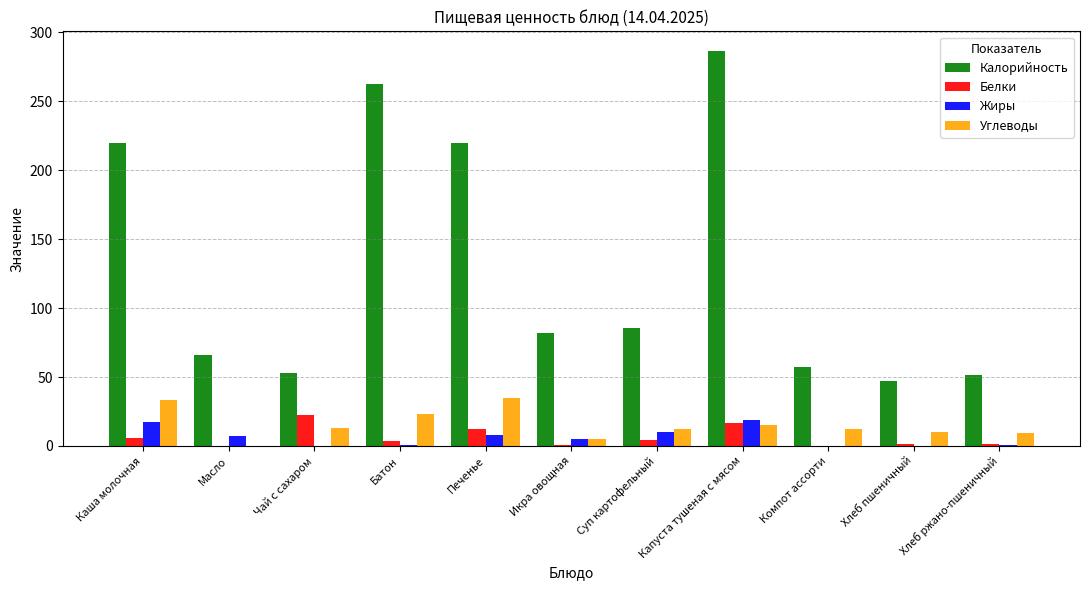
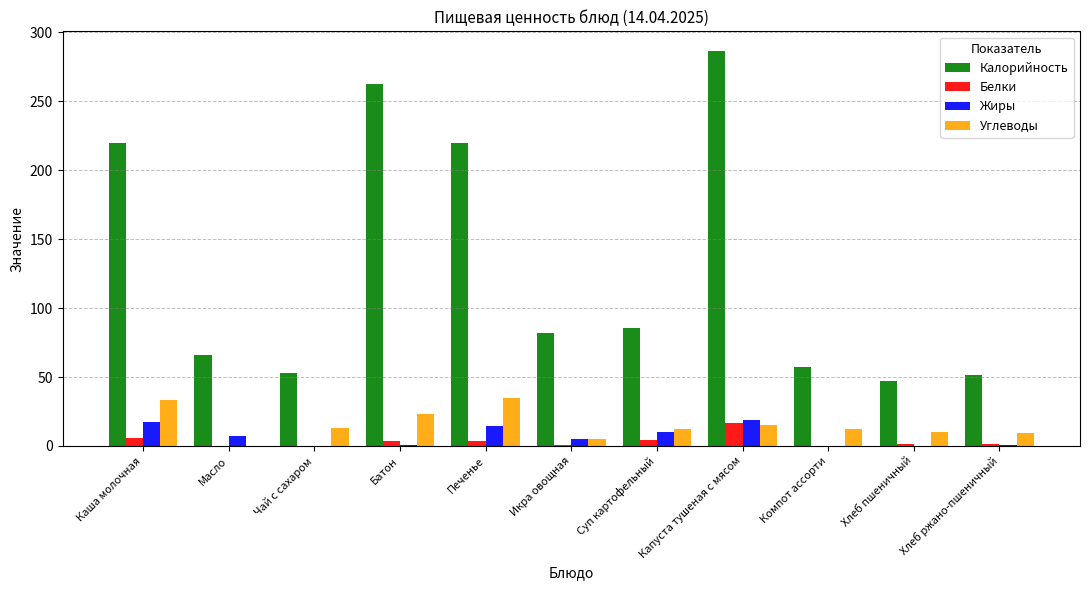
  {
    "Калорийность": {
      "Каша молочная": 219,
      "Масло": 66,
      "Чай с сахаром": 53,
      "Батон": 262,
      "Печенье": 220,
      "Икра овощная": 82,
      "Суп картофельный": 86,
      "Капуста тушеная с мясом": 286,
      "Компот ассорти": 57,
      "Хлеб пшеничный": 47,
      "Хлеб ржано-пшеничный": 52
    },
    "Белки": {
      "Каша молочная": 6,
-     "Чай с сахаром": 22,
+     "Чай с сахаром": 0,
      "Батон": 4,
-     "Печенье": 12,
+     "Печенье": 4,
      "Суп картофельный": 4,
      "Капуста тушеная с мясом": 17
    },
    "Жиры": {
      "Каша молочная": 18,
      "Масло": 7,
-     "Печенье": 8,
+     "Печенье": 15,
      "Икра овощная": 5,
      "Суп картофельный": 10,
      "Капуста тушеная с мясом": 19
    },
    "Углеводы": {
      "Каша молочная": 34,
      "Чай с сахаром": 13,
      "Батон": 23,
      "Печенье": 35,
      "Икра овощная": 5,
      "Суп картофельный": 12,
      "Капуста тушеная с мясом": 15,
      "Компот ассорти": 13,
      "Хлеб пшеничный": 10,
      "Хлеб ржано-пшеничный": 10
    }
  }
